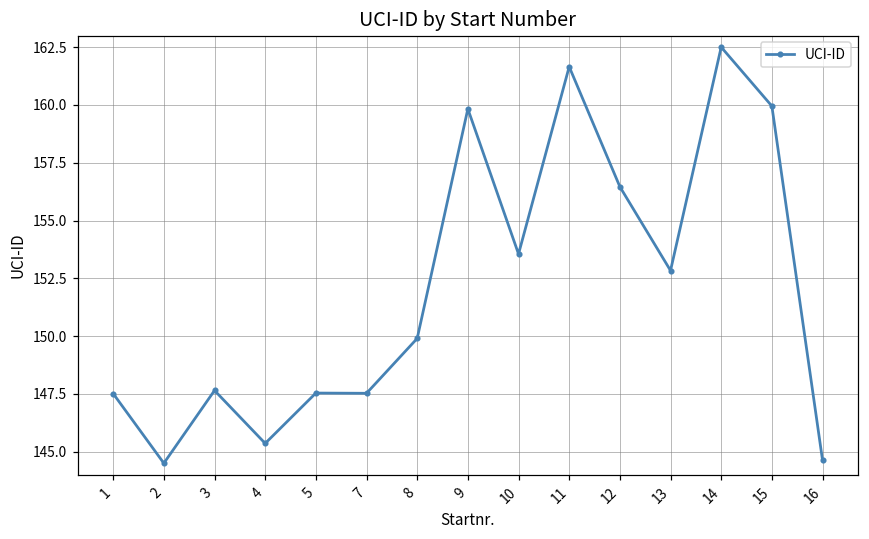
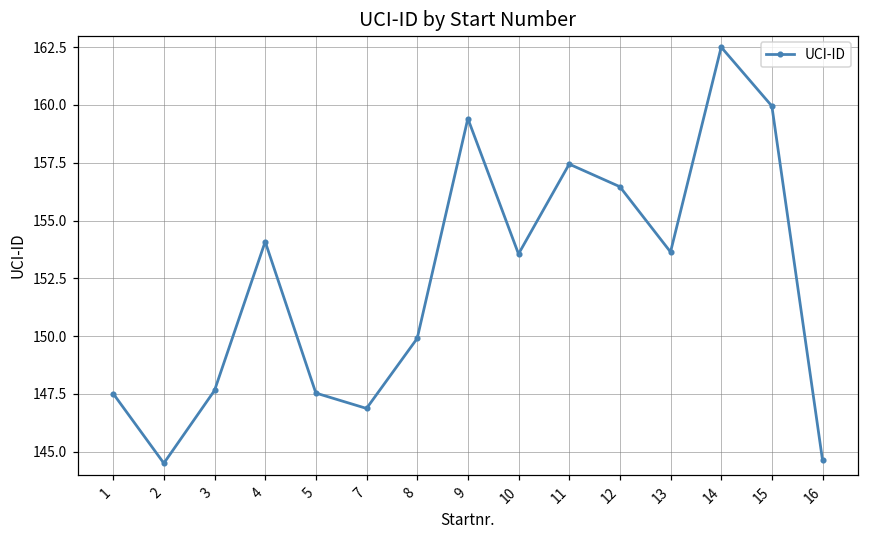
  {
    "1": 147.5,
    "2": 144.5,
    "3": 147.6,
-   "4": 145.4,
+   "4": 154.1,
    "5": 147.5,
-   "7": 147.5,
+   "7": 146.9,
    "8": 149.9,
-   "9": 159.8,
+   "9": 159.4,
    "10": 153.6,
-   "11": 161.7,
+   "11": 157.4,
    "12": 156.5,
-   "13": 152.8,
+   "13": 153.6,
    "14": 162.5,
    "15": 160.0,
    "16": 144.6
  }
